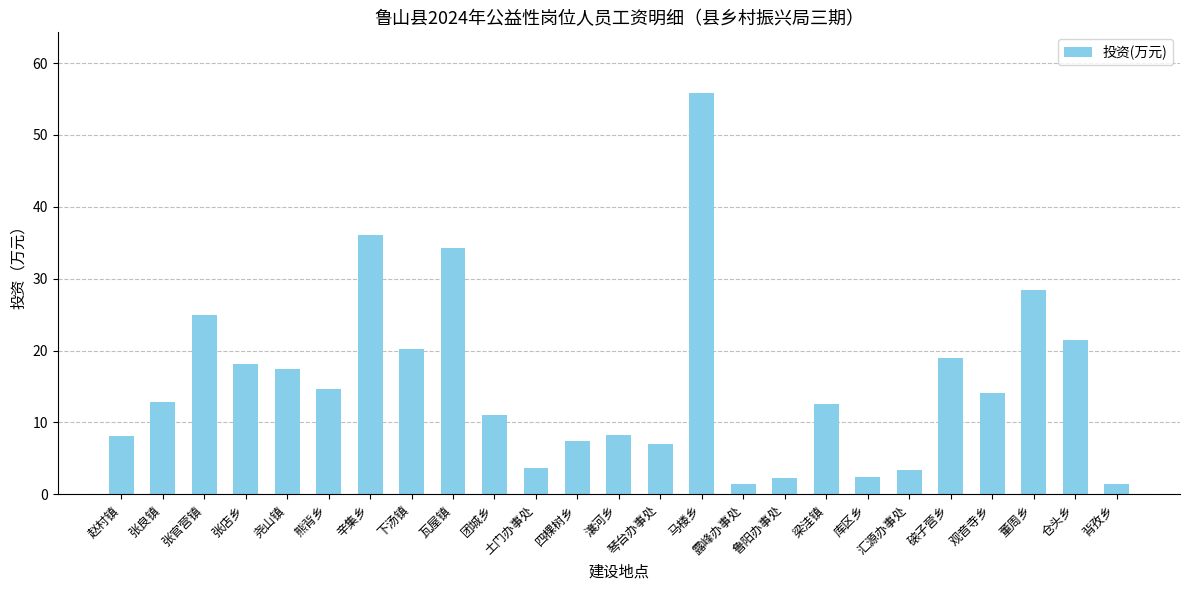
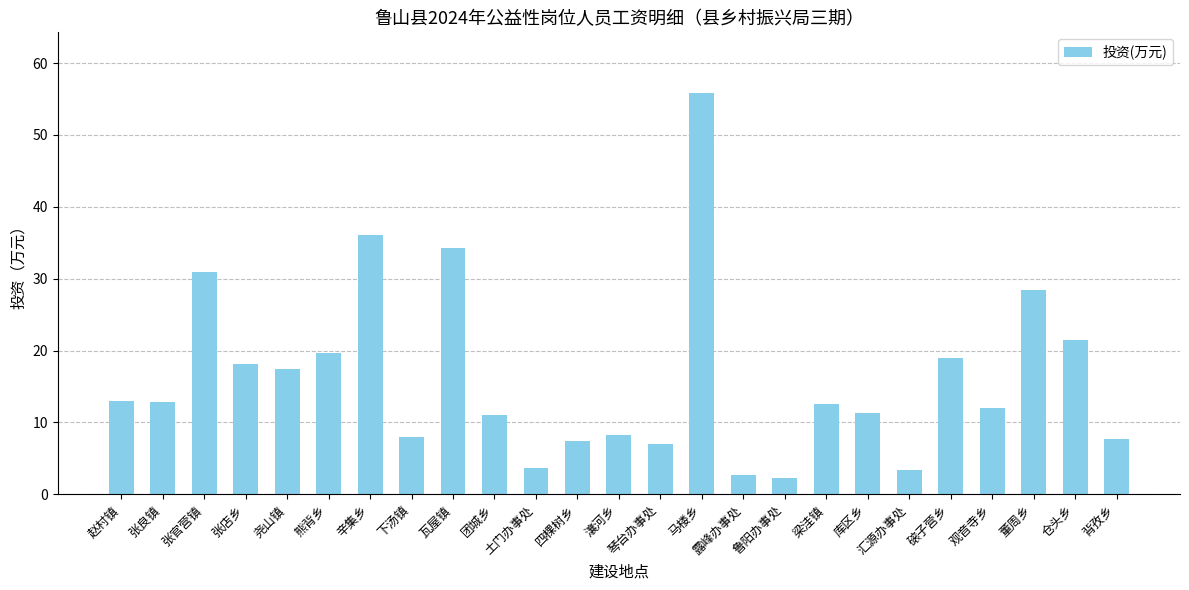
  {
-   "赵村镇": 8,
+   "赵村镇": 13,
    "张良镇": 13,
-   "张官营镇": 25,
+   "张官营镇": 31,
    "张店乡": 18,
    "尧山镇": 17,
-   "熊背乡": 15,
+   "熊背乡": 20,
    "辛集乡": 36,
-   "下汤镇": 20,
+   "下汤镇": 8,
    "瓦屋镇": 34,
    "团城乡": 11,
    "土门办事处": 4,
    "四棵树乡": 7,
    "瀼河乡": 8,
    "琴台办事处": 7,
    "马楼乡": 56,
-   "露峰办事处": 1,
+   "露峰办事处": 3,
    "鲁阳办事处": 2,
    "梁洼镇": 13,
-   "库区乡": 2,
+   "库区乡": 11,
    "汇源办事处": 3,
    "磙子营乡": 19,
-   "观音寺乡": 14,
+   "观音寺乡": 12,
    "董周乡": 28,
    "仓头乡": 21,
-   "背孜乡": 1
+   "背孜乡": 8
  }
